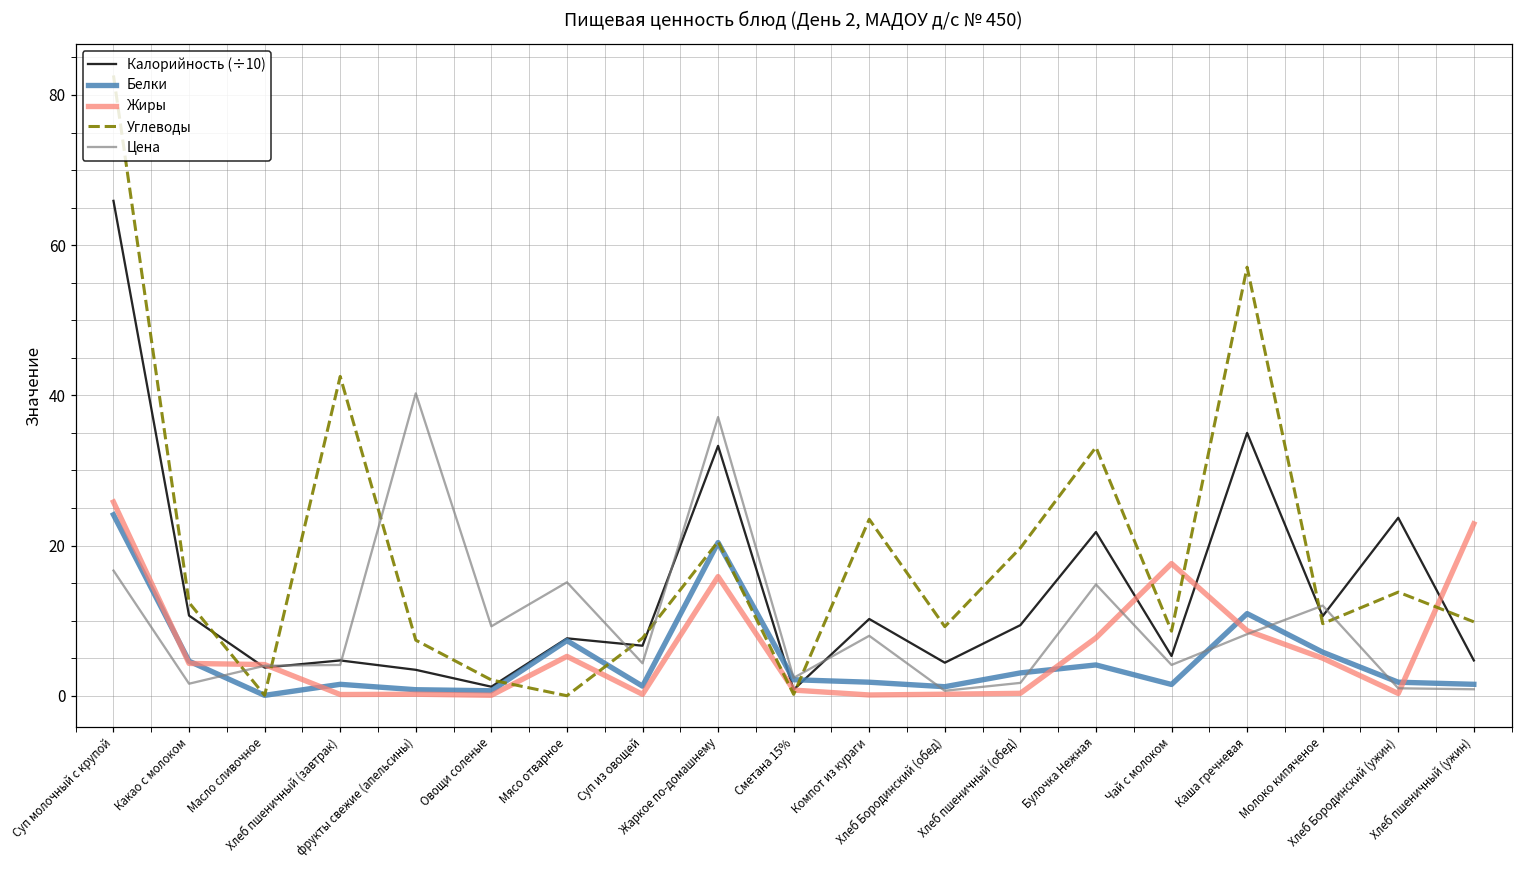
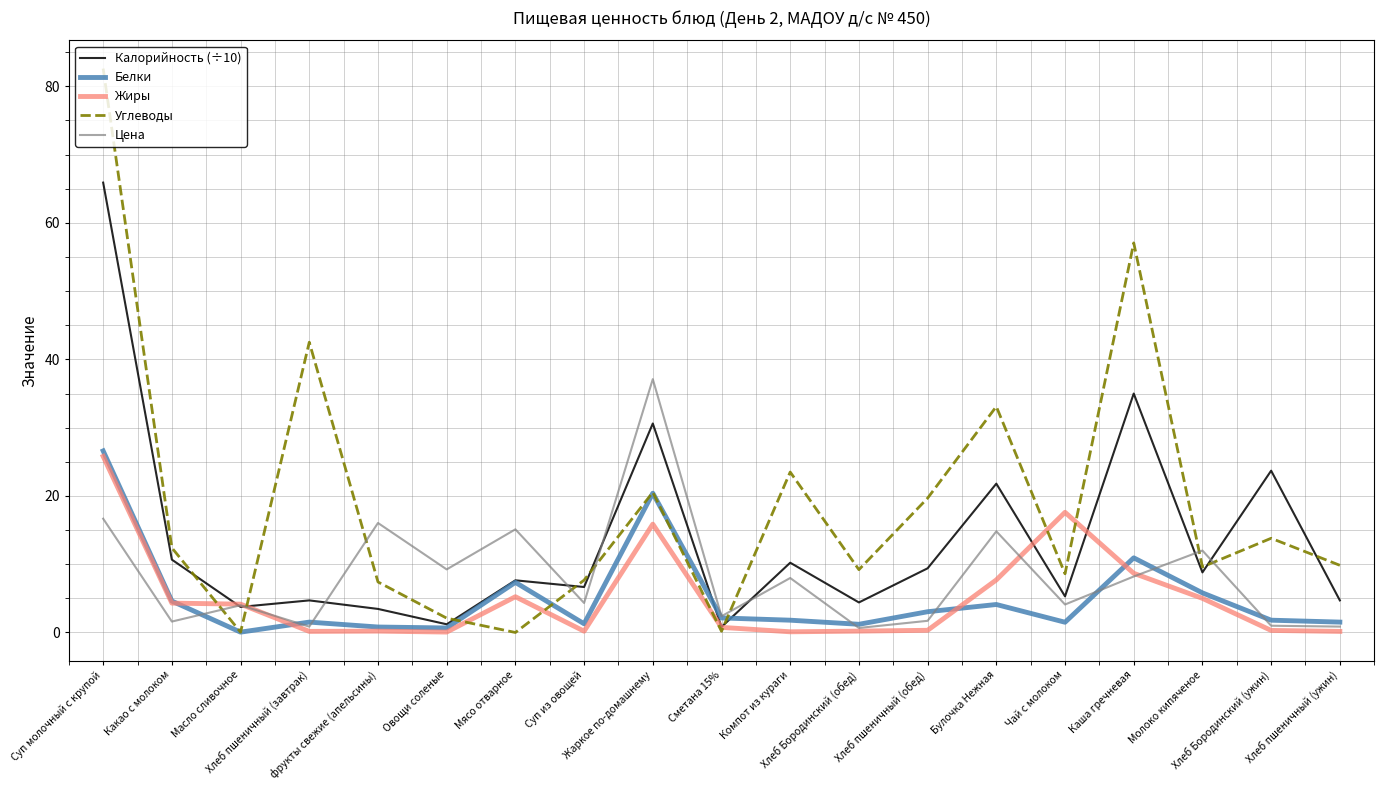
  {
    "Калорийность (÷10)": {
      "Суп молочный с крупой": 66,
      "Какао с молоком": 11,
      "Хлеб пшеничный (завтрак)": 5,
      "фрукты свежие (апельсины)": 3,
      "Овощи соленые": 1,
      "Суп из овощей": 7,
-     "Жаркое по-домашнему": 33,
+     "Жаркое по-домашнему": 31,
      "Компот из кураги": 10,
      "Хлеб Бородинский (обед)": 4,
      "Хлеб пшеничный (обед)": 9,
      "Булочка Нежная": 22,
      "Чай с молоком": 5,
      "Каша гречневая": 35,
-     "Молоко кипяченое": 11,
+     "Молоко кипяченое": 9,
      "Хлеб Бородинский (ужин)": 24,
      "Хлеб пшеничный (ужин)": 5
    },
    "Белки": {
-     "Суп молочный с крупой": 24,
+     "Суп молочный с крупой": 27,
      "Хлеб пшеничный (завтрак)": 2,
      "фрукты свежие (апельсины)": 1,
      "Овощи соленые": 1,
      "Суп из овощей": 1,
      "Компот из кураги": 2,
      "Хлеб Бородинский (обед)": 1,
      "Хлеб пшеничный (обед)": 3,
      "Булочка Нежная": 4,
      "Чай с молоком": 2,
      "Каша гречневая": 11,
      "Молоко кипяченое": 6,
      "Хлеб Бородинский (ужин)": 2,
      "Хлеб пшеничный (ужин)": 2
    },
    "Жиры": {
      "Суп молочный с крупой": 26,
      "Хлеб пшеничный (завтрак)": 0,
      "фрукты свежие (апельсины)": 0,
      "Овощи соленые": 0,
      "Мясо отварное": 5,
      "Суп из овощей": 0,
      "Жаркое по-домашнему": 16,
      "Компот из кураги": 0,
      "Хлеб Бородинский (обед)": 0,
      "Хлеб пшеничный (обед)": 0,
      "Булочка Нежная": 8,
      "Чай с молоком": 18,
      "Каша гречневая": 9,
      "Молоко кипяченое": 5,
      "Хлеб Бородинский (ужин)": 0,
-     "Хлеб пшеничный (ужин)": 23
+     "Хлеб пшеничный (ужин)": 0
    },
    "Углеводы": {
      "Какао с молоком": 12,
      "Хлеб пшеничный (завтрак)": 43,
      "фрукты свежие (апельсины)": 7,
      "Овощи соленые": 2,
      "Мясо отварное": 0,
      "Суп из овощей": 8,
      "Сметана 15%": 0,
      "Компот из кураги": 24,
      "Хлеб Бородинский (обед)": 9,
      "Хлеб пшеничный (обед)": 20,
      "Булочка Нежная": 33,
      "Чай с молоком": 9,
      "Каша гречневая": 57,
      "Молоко кипяченое": 10,
      "Хлеб Бородинский (ужин)": 14,
      "Хлеб пшеничный (ужин)": 10
    },
    "Цена": {
      "Суп молочный с крупой": 17,
      "Какао с молоком": 2,
-     "Хлеб пшеничный (завтрак)": 4,
-     "фрукты свежие (апельсины)": 40,
+     "Хлеб пшеничный (завтрак)": 1,
+     "фрукты свежие (апельсины)": 16,
      "Овощи соленые": 9,
      "Мясо отварное": 15,
      "Суп из овощей": 4,
      "Жаркое по-домашнему": 37,
      "Компот из кураги": 8,
      "Хлеб Бородинский (обед)": 1,
      "Хлеб пшеничный (обед)": 2,
      "Булочка Нежная": 15,
      "Чай с молоком": 4,
      "Каша гречневая": 8,
      "Молоко кипяченое": 12,
      "Хлеб Бородинский (ужин)": 1,
      "Хлеб пшеничный (ужин)": 1
    }
  }
